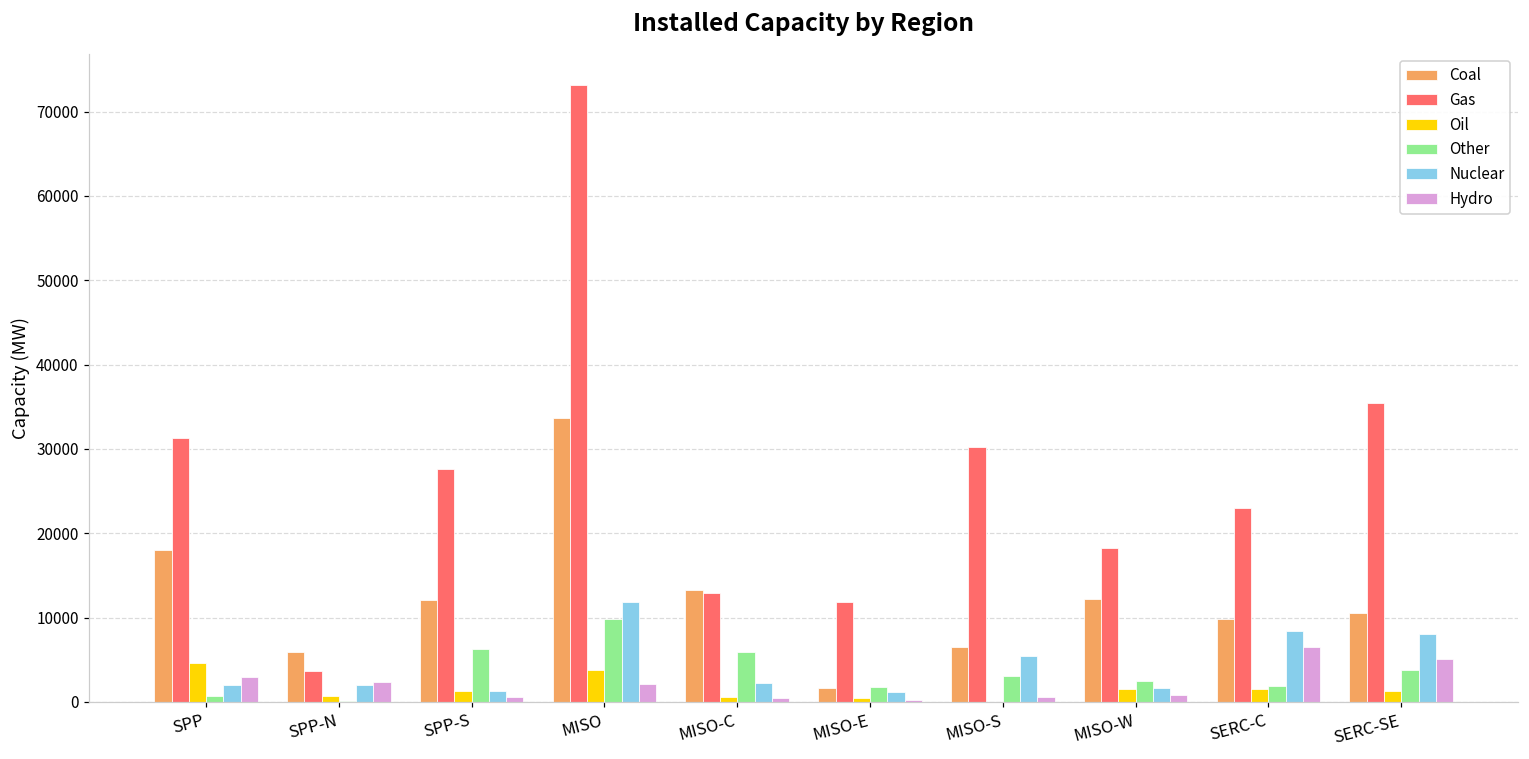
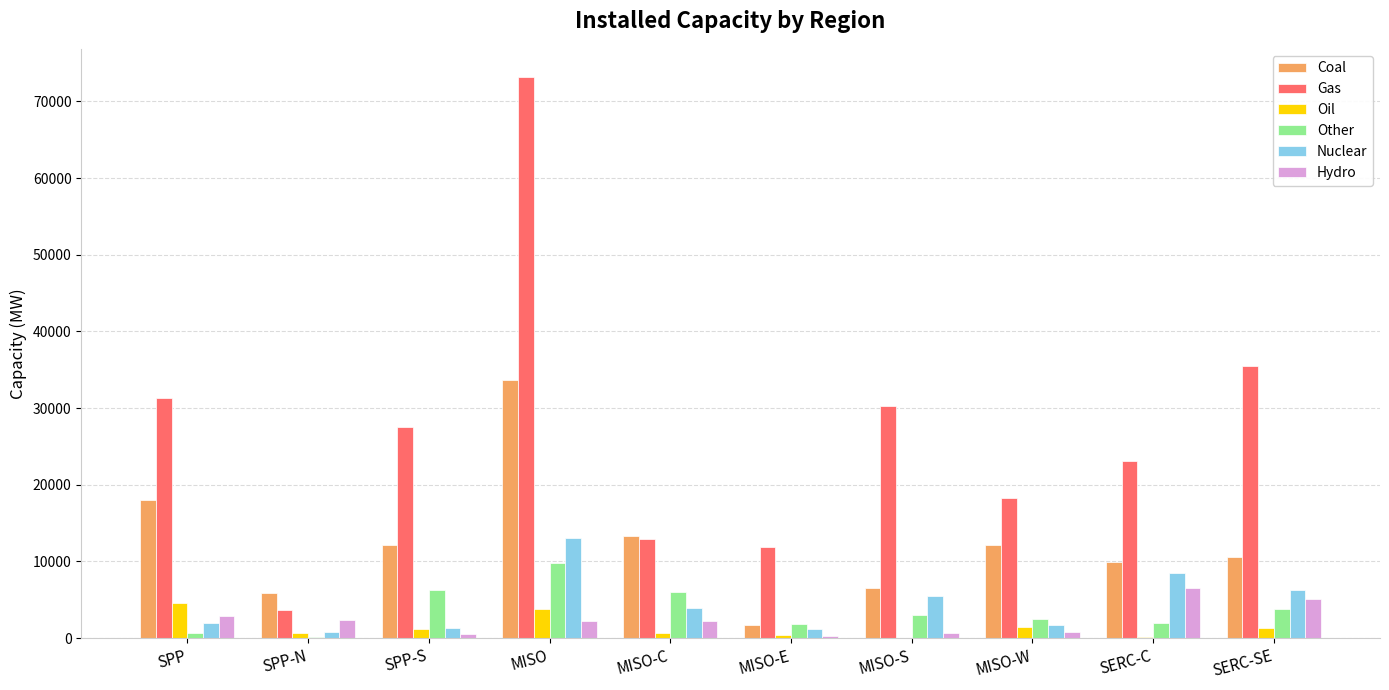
  {
    "Oil": {
      "SPP": 5000,
      "SPP-N": 1000,
      "SPP-S": 1000,
      "MISO": 4000,
      "MISO-C": 1000,
      "MISO-E": 0,
      "MISO-W": 1000,
-     "SERC-C": 2000,
+     "SERC-C": 0,
      "SERC-SE": 1000
    },
    "Other": {
      "SPP": 1000,
      "SPP-S": 6000,
      "MISO": 10000,
      "MISO-C": 6000,
      "MISO-E": 2000,
      "MISO-S": 3000,
      "MISO-W": 3000,
      "SERC-C": 2000,
      "SERC-SE": 4000
    },
    "Nuclear": {
      "SPP": 2000,
-     "SPP-N": 2000,
+     "SPP-N": 1000,
      "SPP-S": 1000,
-     "MISO": 12000,
-     "MISO-C": 2000,
+     "MISO": 13000,
+     "MISO-C": 4000,
      "MISO-E": 1000,
      "MISO-S": 5000,
      "MISO-W": 2000,
      "SERC-C": 8000,
-     "SERC-SE": 8000
+     "SERC-SE": 6000
    },
    "Hydro": {
      "SPP": 3000,
      "SPP-N": 2000,
      "SPP-S": 1000,
      "MISO": 2000,
-     "MISO-C": 0,
+     "MISO-C": 2000,
      "MISO-S": 1000,
      "MISO-W": 1000,
      "SERC-C": 7000,
      "SERC-SE": 5000
    }
  }
